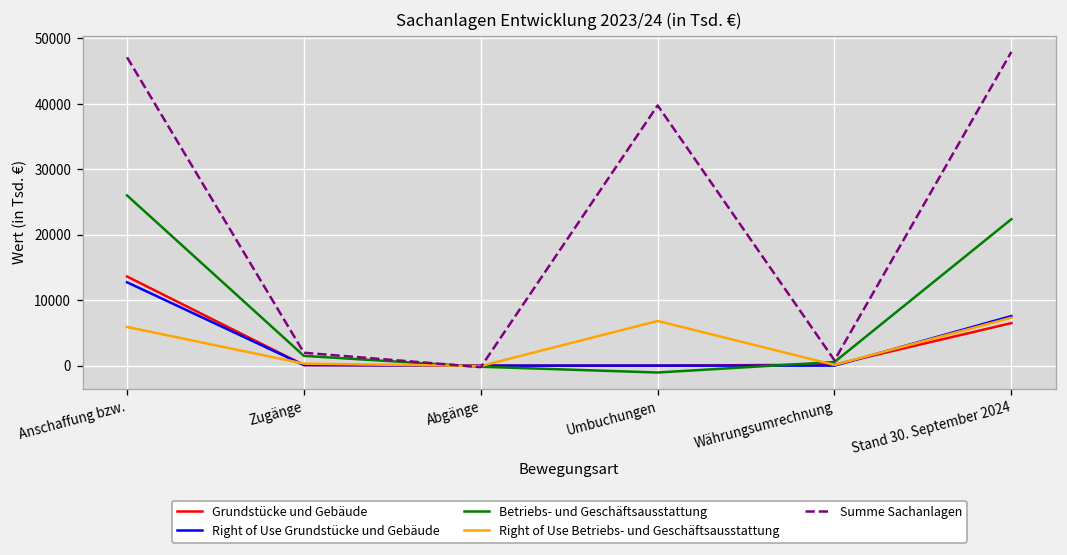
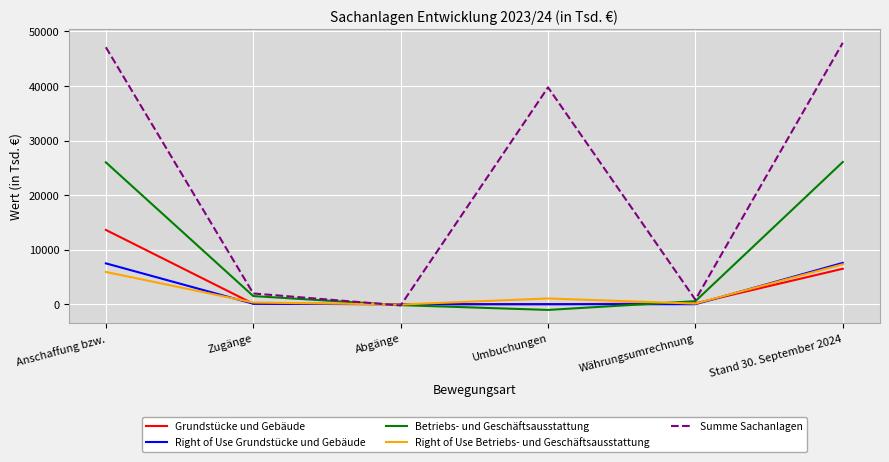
  {
    "Grundstücke und Gebäude": {
      "Anschaffung bzw.": 14000,
      "Stand 30. September 2024": 6000
    },
    "Right of Use Grundstücke und Gebäude": {
-     "Anschaffung bzw.": 13000
+     "Anschaffung bzw.": 7000
    },
    "Betriebs- und Geschäftsausstattung": {
      "Anschaffung bzw.": 26000,
      "Zugänge": 1000,
      "Umbuchungen": -1000,
-     "Stand 30. September 2024": 22000
+     "Stand 30. September 2024": 26000
    },
    "Right of Use Betriebs- und Geschäftsausstattung": {
      "Anschaffung bzw.": 6000,
-     "Umbuchungen": 7000
+     "Umbuchungen": 1000
    },
    "Summe Sachanlagen": {
      "Anschaffung bzw.": 47000,
      "Zugänge": 2000,
      "Umbuchungen": 40000,
      "Stand 30. September 2024": 48000
    }
  }
